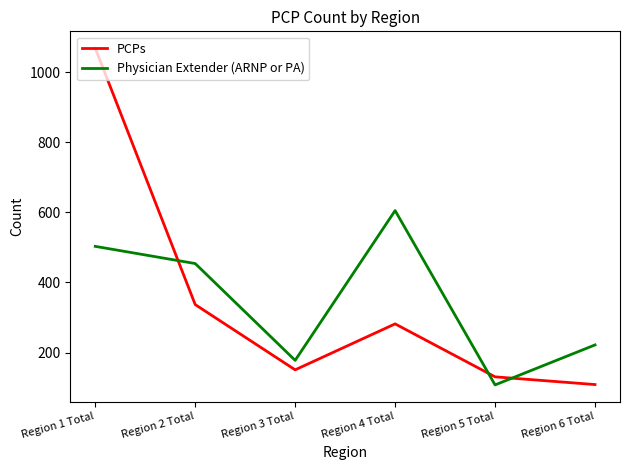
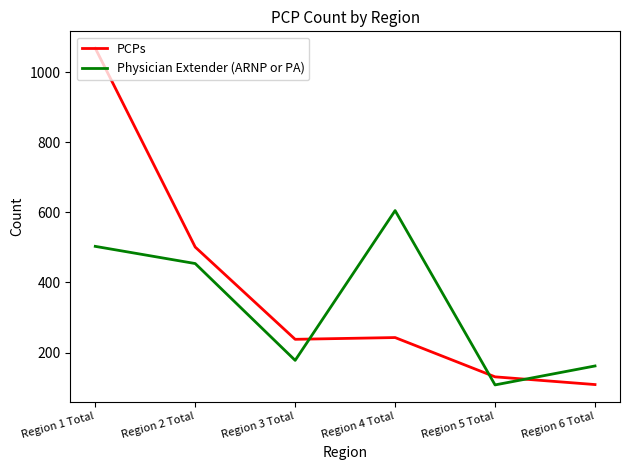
  {
    "PCPs": {
-     "Region 2 Total": 340,
-     "Region 3 Total": 150,
-     "Region 4 Total": 280,
+     "Region 2 Total": 500,
+     "Region 3 Total": 240,
+     "Region 4 Total": 240,
      "Region 5 Total": 130,
      "Region 6 Total": 110
    },
    "Physician Extender (ARNP or PA)": {
      "Region 1 Total": 500,
      "Region 2 Total": 450,
      "Region 3 Total": 180,
      "Region 4 Total": 610,
      "Region 5 Total": 110,
-     "Region 6 Total": 220
+     "Region 6 Total": 160
    }
  }
